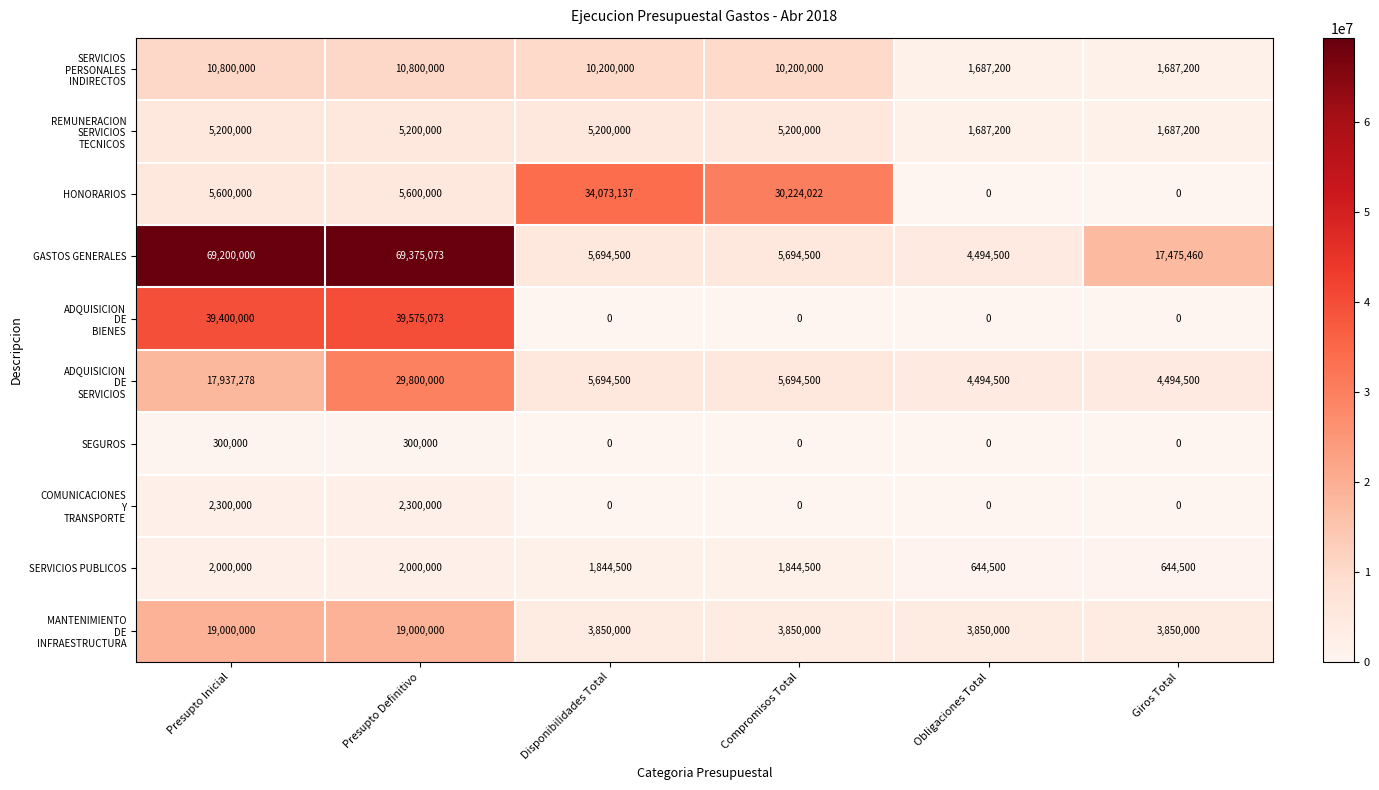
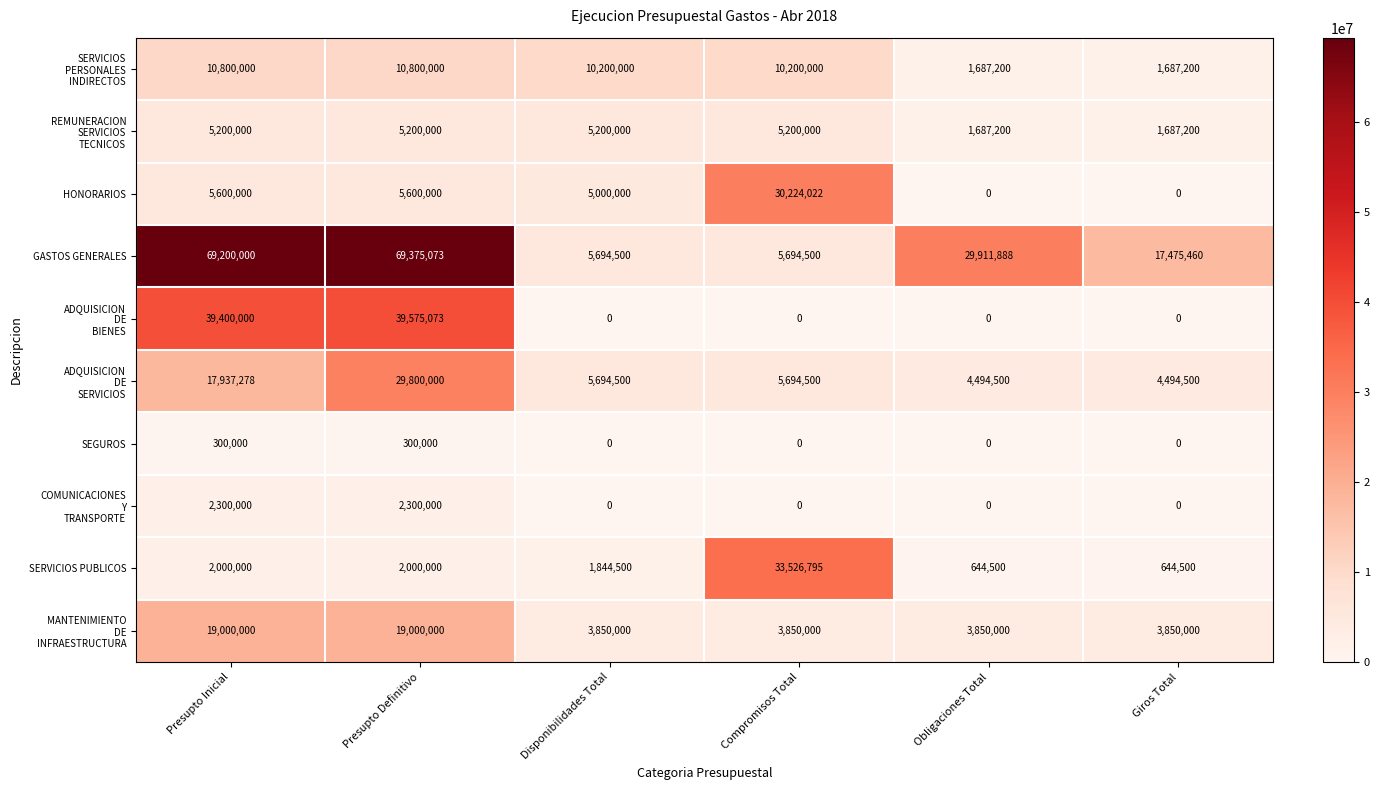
  {
    "SERVICIOS PERSONALES INDIRECTOS": {
      "Presupto Inicial": "10,800,000",
      "Presupto Definitivo": "10,800,000",
      "Disponibilidades Total": "10,200,000",
      "Compromisos Total": "10,200,000",
      "Obligaciones Total": "1,687,200",
      "Giros Total": "1,687,200"
    },
    "REMUNERACION SERVICIOS TECNICOS": {
      "Presupto Inicial": "5,200,000",
      "Presupto Definitivo": "5,200,000",
      "Disponibilidades Total": "5,200,000",
      "Compromisos Total": "5,200,000",
      "Obligaciones Total": "1,687,200",
      "Giros Total": "1,687,200"
    },
    "HONORARIOS": {
      "Presupto Inicial": "5,600,000",
      "Presupto Definitivo": "5,600,000",
-     "Disponibilidades Total": "34,073,137",
+     "Disponibilidades Total": "5,000,000",
      "Compromisos Total": "30,224,022",
      "Obligaciones Total": "0",
      "Giros Total": "0"
    },
    "GASTOS GENERALES": {
      "Presupto Inicial": "69,200,000",
      "Presupto Definitivo": "69,375,073",
      "Disponibilidades Total": "5,694,500",
      "Compromisos Total": "5,694,500",
-     "Obligaciones Total": "4,494,500",
+     "Obligaciones Total": "29,911,888",
      "Giros Total": "17,475,460"
    },
    "ADQUISICION DE BIENES": {
      "Presupto Inicial": "39,400,000",
      "Presupto Definitivo": "39,575,073",
      "Disponibilidades Total": "0",
      "Compromisos Total": "0",
      "Obligaciones Total": "0",
      "Giros Total": "0"
    },
    "ADQUISICION DE SERVICIOS": {
      "Presupto Inicial": "17,937,278",
      "Presupto Definitivo": "29,800,000",
      "Disponibilidades Total": "5,694,500",
      "Compromisos Total": "5,694,500",
      "Obligaciones Total": "4,494,500",
      "Giros Total": "4,494,500"
    },
    "SEGUROS": {
      "Presupto Inicial": "300,000",
      "Presupto Definitivo": "300,000",
      "Disponibilidades Total": "0",
      "Compromisos Total": "0",
      "Obligaciones Total": "0",
      "Giros Total": "0"
    },
    "COMUNICACIONES Y TRANSPORTE": {
      "Presupto Inicial": "2,300,000",
      "Presupto Definitivo": "2,300,000",
      "Disponibilidades Total": "0",
      "Compromisos Total": "0",
      "Obligaciones Total": "0",
      "Giros Total": "0"
    },
    "SERVICIOS PUBLICOS": {
      "Presupto Inicial": "2,000,000",
      "Presupto Definitivo": "2,000,000",
      "Disponibilidades Total": "1,844,500",
-     "Compromisos Total": "1,844,500",
+     "Compromisos Total": "33,526,795",
      "Obligaciones Total": "644,500",
      "Giros Total": "644,500"
    },
    "MANTENIMIENTO DE INFRAESTRUCTURA": {
      "Presupto Inicial": "19,000,000",
      "Presupto Definitivo": "19,000,000",
      "Disponibilidades Total": "3,850,000",
      "Compromisos Total": "3,850,000",
      "Obligaciones Total": "3,850,000",
      "Giros Total": "3,850,000"
    }
  }
